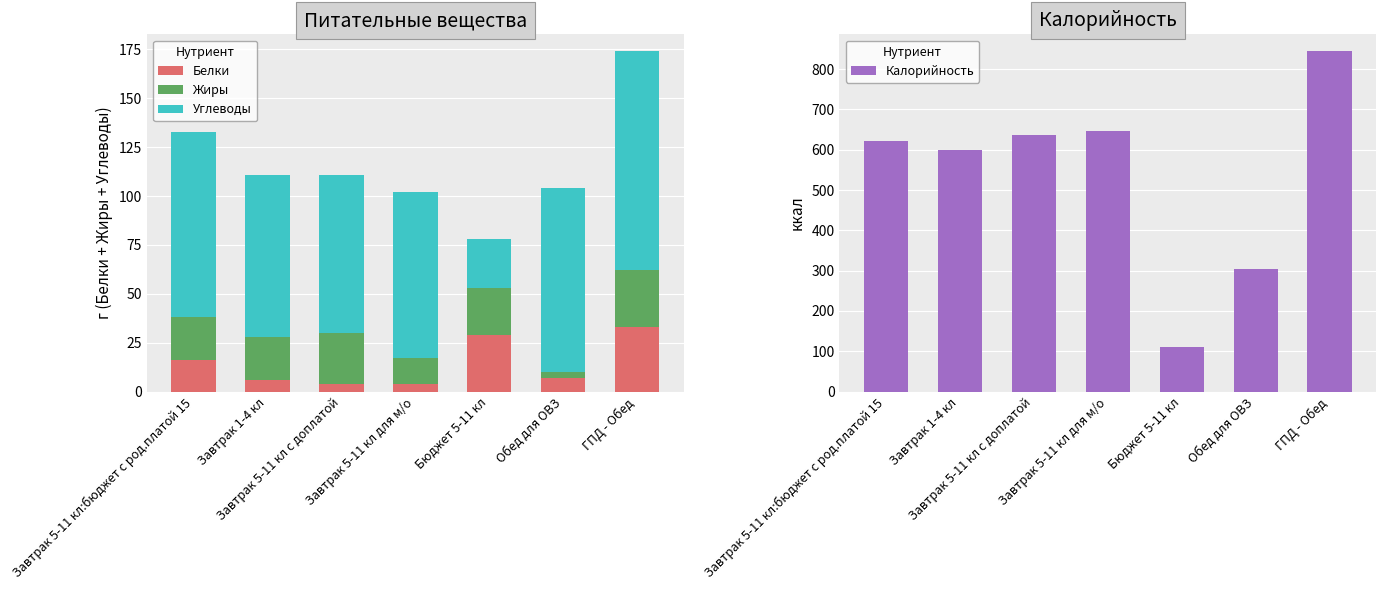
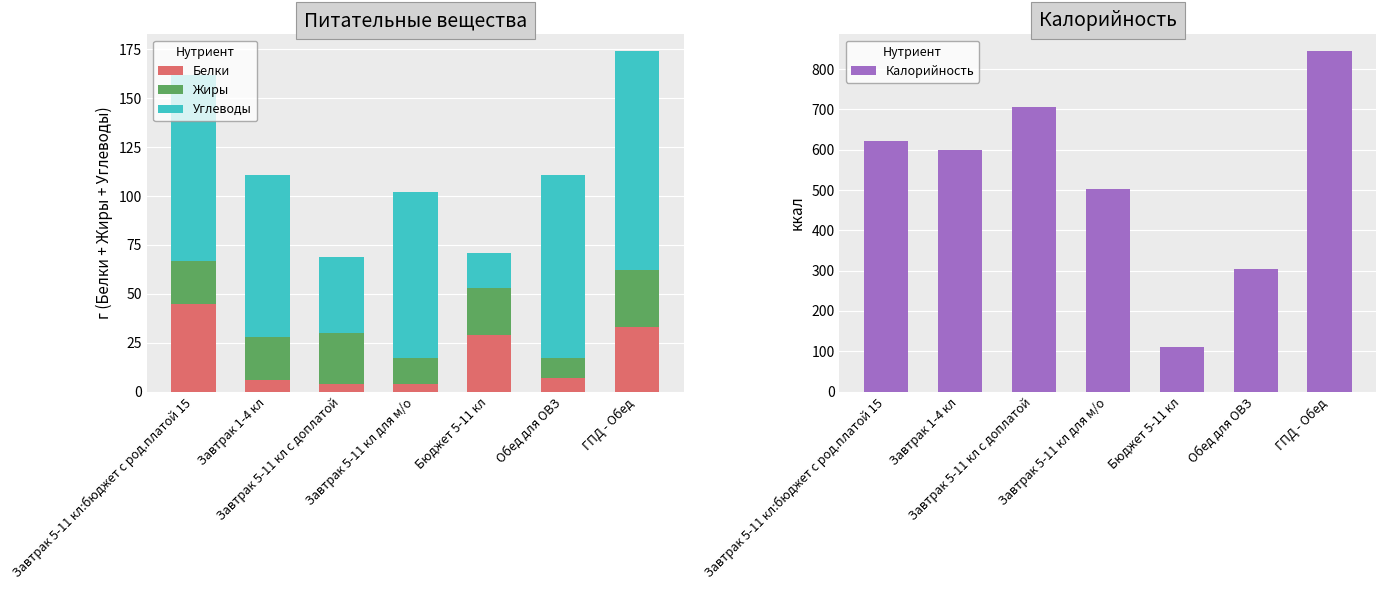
  {
    "Питательные вещества": {
      "Белки": {
-       "Завтрак 5-11 кл:бюджет с род.платой 15": 16,
+       "Завтрак 5-11 кл:бюджет с род.платой 15": 45,
        "Завтрак 1-4 кл": 6,
        "Завтрак 5-11 кл с доплатой": 4,
        "Завтрак 5-11 кл для м/о": 4,
        "Бюджет 5-11 кл": 29,
        "Обед для ОВЗ": 7,
        "ГПД - Обед": 33
      },
      "Жиры": {
        "Завтрак 5-11 кл:бюджет с род.платой 15": 22,
        "Завтрак 1-4 кл": 22,
        "Завтрак 5-11 кл с доплатой": 26,
        "Завтрак 5-11 кл для м/о": 13,
        "Бюджет 5-11 кл": 24,
-       "Обед для ОВЗ": 3,
+       "Обед для ОВЗ": 10,
        "ГПД - Обед": 29
      },
      "Углеводы": {
        "Завтрак 1-4 кл": 83,
-       "Завтрак 5-11 кл с доплатой": 81,
+       "Завтрак 5-11 кл с доплатой": 39,
        "Завтрак 5-11 кл для м/о": 85,
-       "Бюджет 5-11 кл": 25,
+       "Бюджет 5-11 кл": 18,
        "Обед для ОВЗ": 94,
        "ГПД - Обед": 112
      }
    },
    "Калорийность": {
      "Завтрак 5-11 кл:бюджет с род.платой 15": 620,
      "Завтрак 1-4 кл": 600,
-     "Завтрак 5-11 кл с доплатой": 640,
-     "Завтрак 5-11 кл для м/о": 650,
+     "Завтрак 5-11 кл с доплатой": 710,
+     "Завтрак 5-11 кл для м/о": 500,
      "Бюджет 5-11 кл": 110,
      "Обед для ОВЗ": 310,
      "ГПД - Обед": 840
    }
  }
